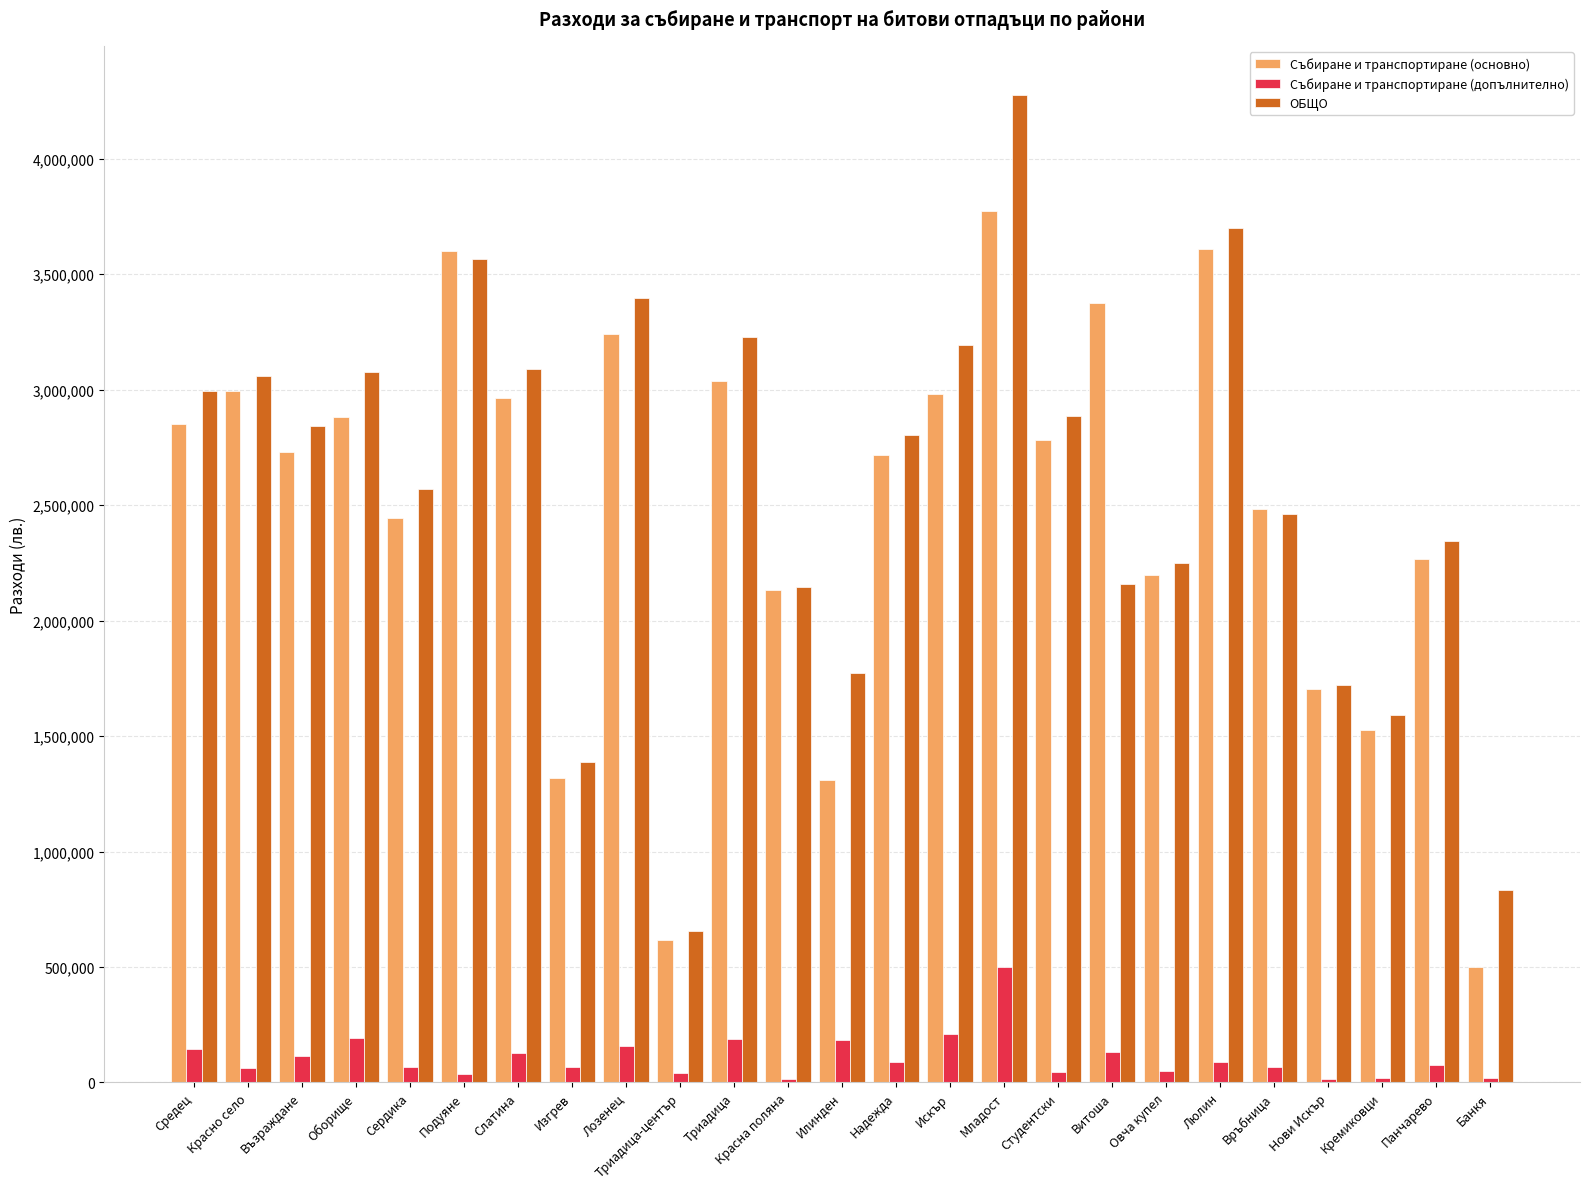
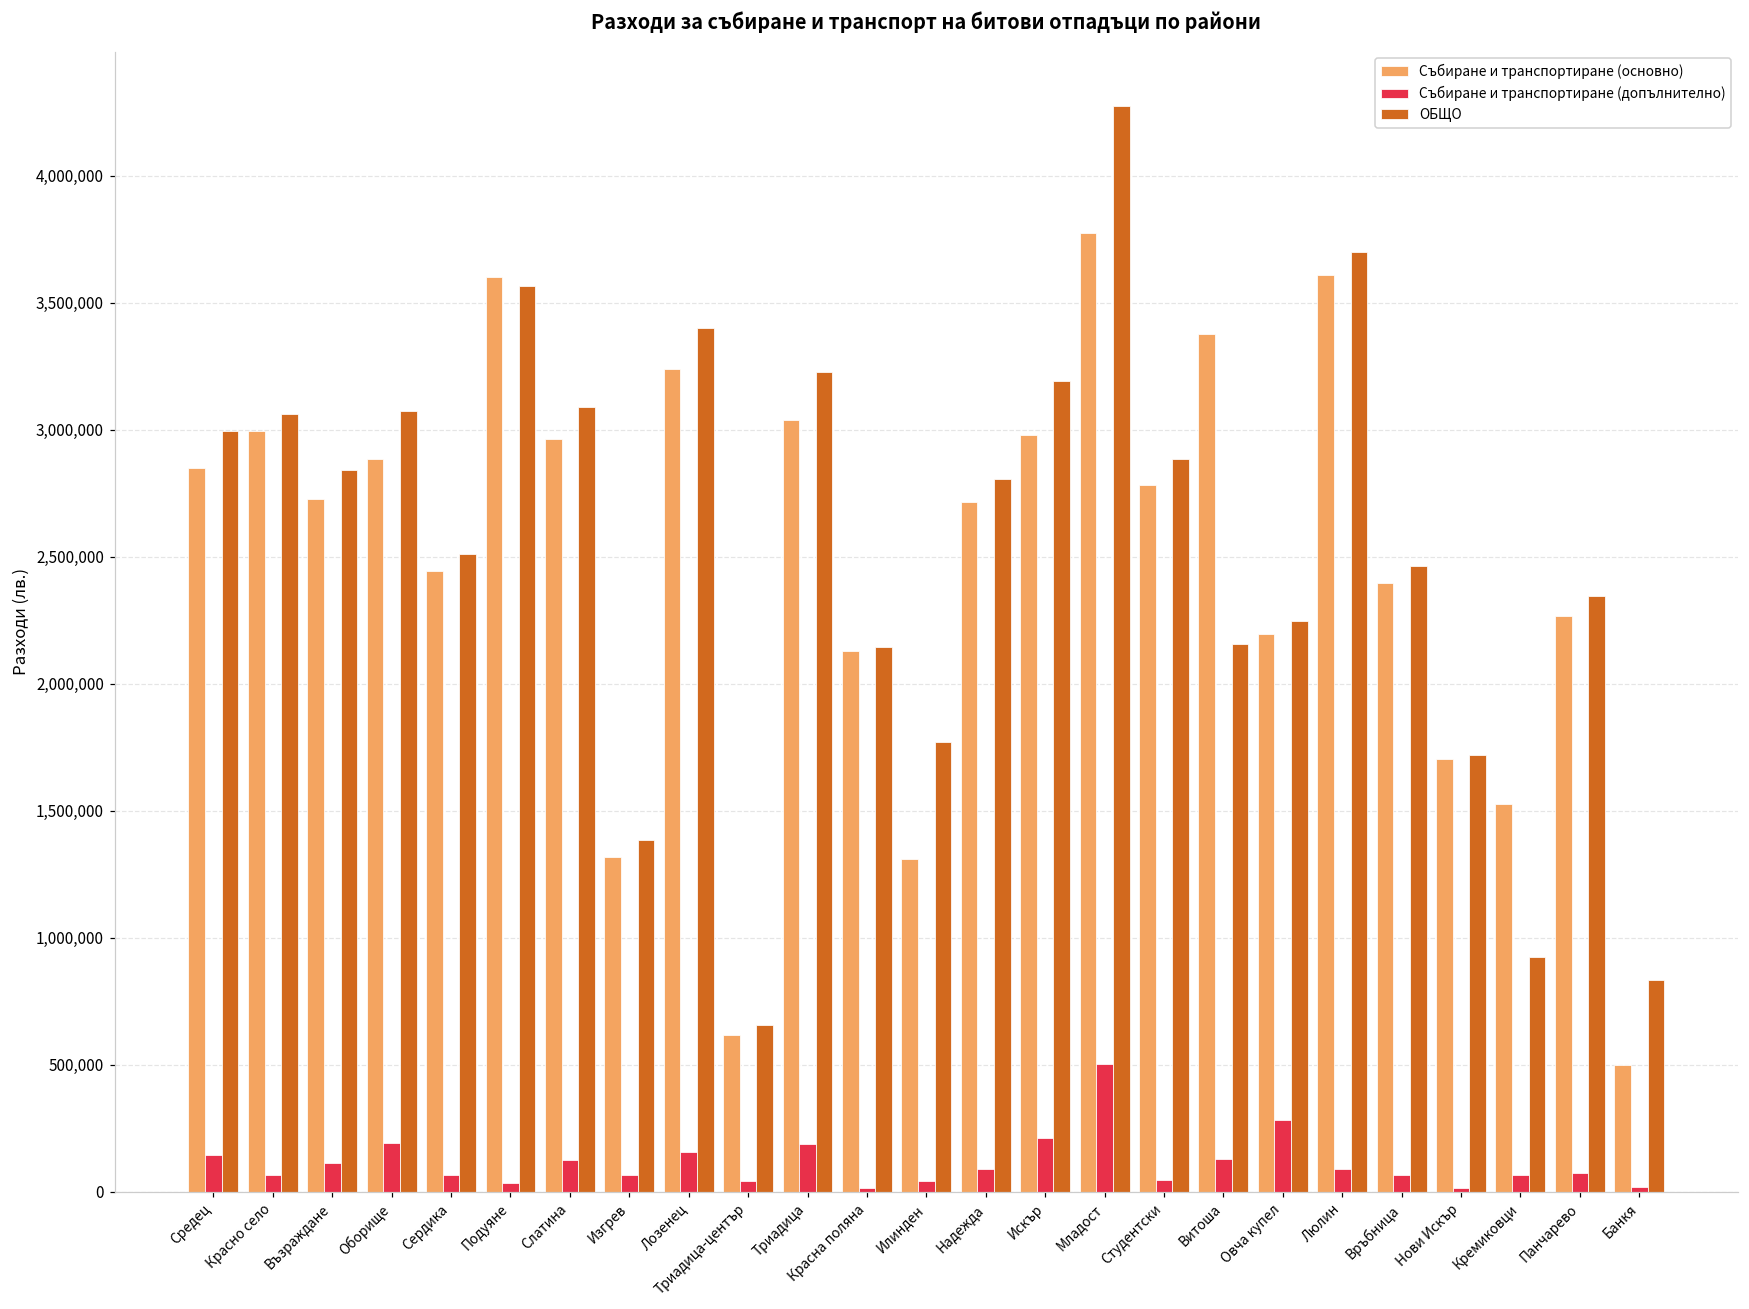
  {
    "Събиране и транспортиране (основно)": {
      "Средец": "2,850,000",
      "Красно село": "3,000,000",
      "Възраждане": "2,730,000",
      "Оборище": "2,880,000",
      "Сердика": "2,440,000",
      "Подуяне": "3,600,000",
      "Слатина": "2,960,000",
      "Изгрев": "1,320,000",
      "Лозенец": "3,240,000",
      "Триадица-център": "620,000",
      "Триадица": "3,040,000",
      "Красна поляна": "2,130,000",
      "Илинден": "1,310,000",
      "Надежда": "2,720,000",
      "Искър": "2,980,000",
      "Младост": "3,770,000",
      "Студентски": "2,780,000",
      "Витоша": "3,380,000",
      "Овча купел": "2,200,000",
      "Люлин": "3,610,000",
-     "Връбница": "2,480,000",
+     "Връбница": "2,400,000",
      "Нови Искър": "1,700,000",
      "Кремиковци": "1,530,000",
      "Панчарево": "2,270,000",
      "Банкя": "500,000"
    },
    "Събиране и транспортиране (допълнително)": {
      "Средец": "150,000",
      "Красно село": "60,000",
      "Възраждане": "110,000",
      "Оборище": "190,000",
      "Сердика": "70,000",
      "Подуяне": "30,000",
      "Слатина": "130,000",
      "Изгрев": "70,000",
      "Лозенец": "160,000",
      "Триадица-център": "40,000",
      "Триадица": "190,000",
      "Красна поляна": "10,000",
-     "Илинден": "180,000",
+     "Илинден": "40,000",
      "Надежда": "90,000",
      "Искър": "210,000",
      "Младост": "500,000",
      "Студентски": "50,000",
      "Витоша": "130,000",
-     "Овча купел": "50,000",
+     "Овча купел": "280,000",
      "Люлин": "90,000",
      "Връбница": "70,000",
      "Нови Искър": "20,000",
-     "Кремиковци": "20,000",
+     "Кремиковци": "70,000",
      "Панчарево": "80,000",
      "Банкя": "20,000"
    },
    "ОБЩО": {
      "Средец": "3,000,000",
      "Красно село": "3,060,000",
      "Възраждане": "2,840,000",
      "Оборище": "3,080,000",
-     "Сердика": "2,570,000",
+     "Сердика": "2,510,000",
      "Подуяне": "3,560,000",
      "Слатина": "3,090,000",
      "Изгрев": "1,390,000",
      "Лозенец": "3,400,000",
      "Триадица-център": "660,000",
      "Триадица": "3,230,000",
      "Красна поляна": "2,140,000",
      "Илинден": "1,770,000",
      "Надежда": "2,810,000",
      "Искър": "3,190,000",
      "Младост": "4,280,000",
      "Студентски": "2,880,000",
      "Витоша": "2,160,000",
      "Овча купел": "2,250,000",
      "Люлин": "3,700,000",
      "Връбница": "2,460,000",
      "Нови Искър": "1,720,000",
-     "Кремиковци": "1,590,000",
+     "Кремиковци": "930,000",
      "Панчарево": "2,340,000",
      "Банкя": "830,000"
    }
  }
